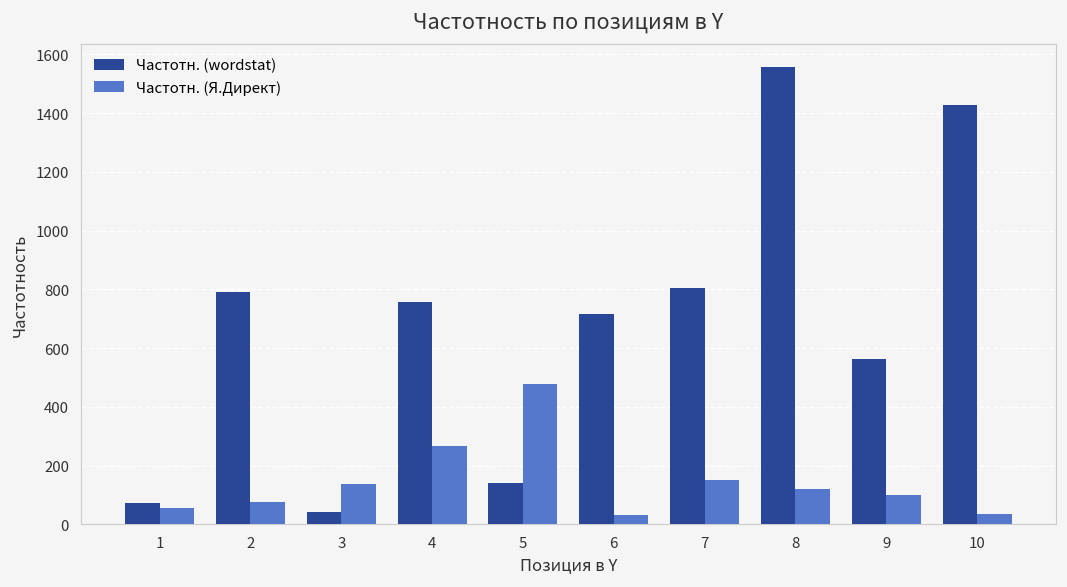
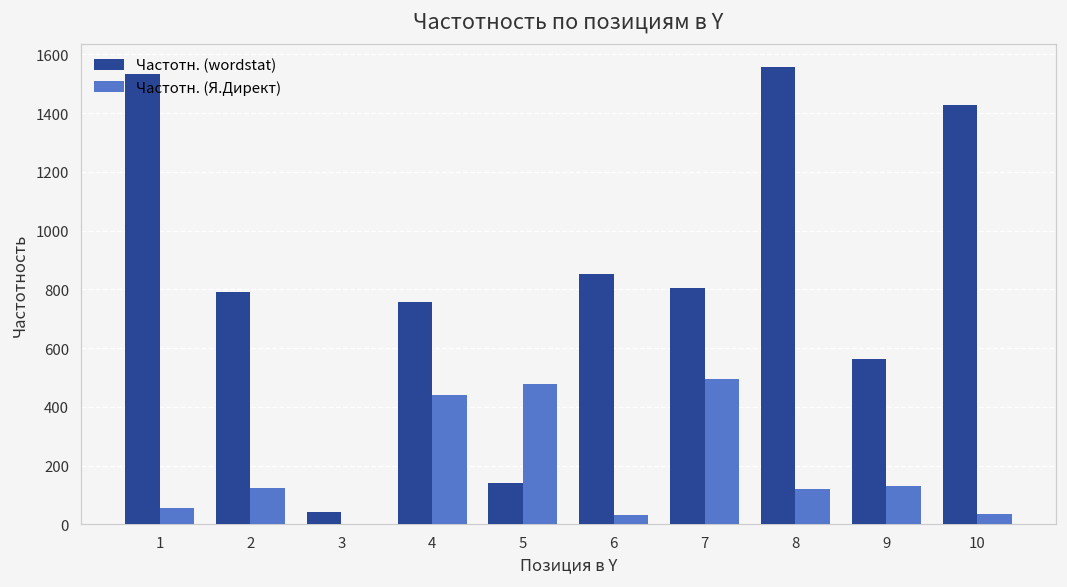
  {
    "Частотн. (wordstat)": {
-     "1": 70,
+     "1": 1530,
      "2": 790,
      "3": 40,
      "4": 760,
      "5": 140,
-     "6": 720,
+     "6": 850,
      "7": 810,
      "8": 1560,
      "9": 560,
      "10": 1430
    },
    "Частотн. (Я.Директ)": {
      "1": 50,
-     "2": 80,
-     "3": 140,
-     "4": 270,
+     "2": 120,
+     "3": 0,
+     "4": 440,
      "5": 480,
      "6": 30,
-     "7": 150,
+     "7": 490,
      "8": 120,
-     "9": 100,
+     "9": 130,
      "10": 30
    }
  }
